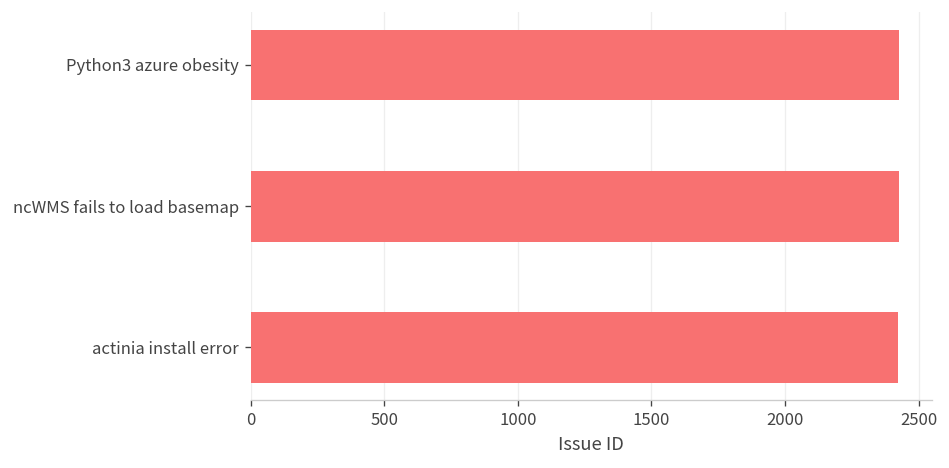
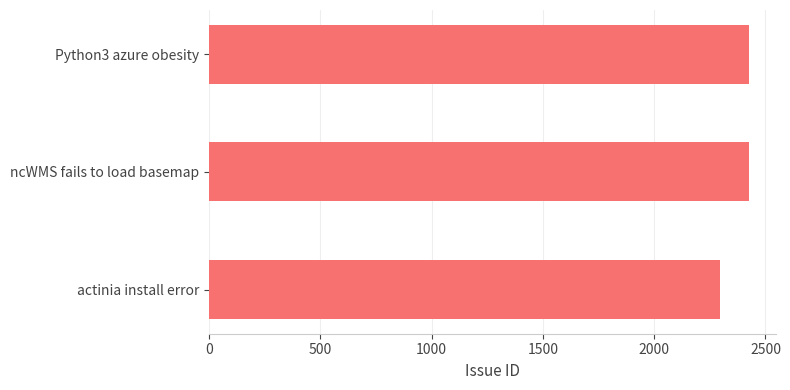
  {
    "Python3 azure obesity": 2430,
    "ncWMS fails to load basemap": 2430,
-   "actinia install error": 2420
+   "actinia install error": 2300
  }
